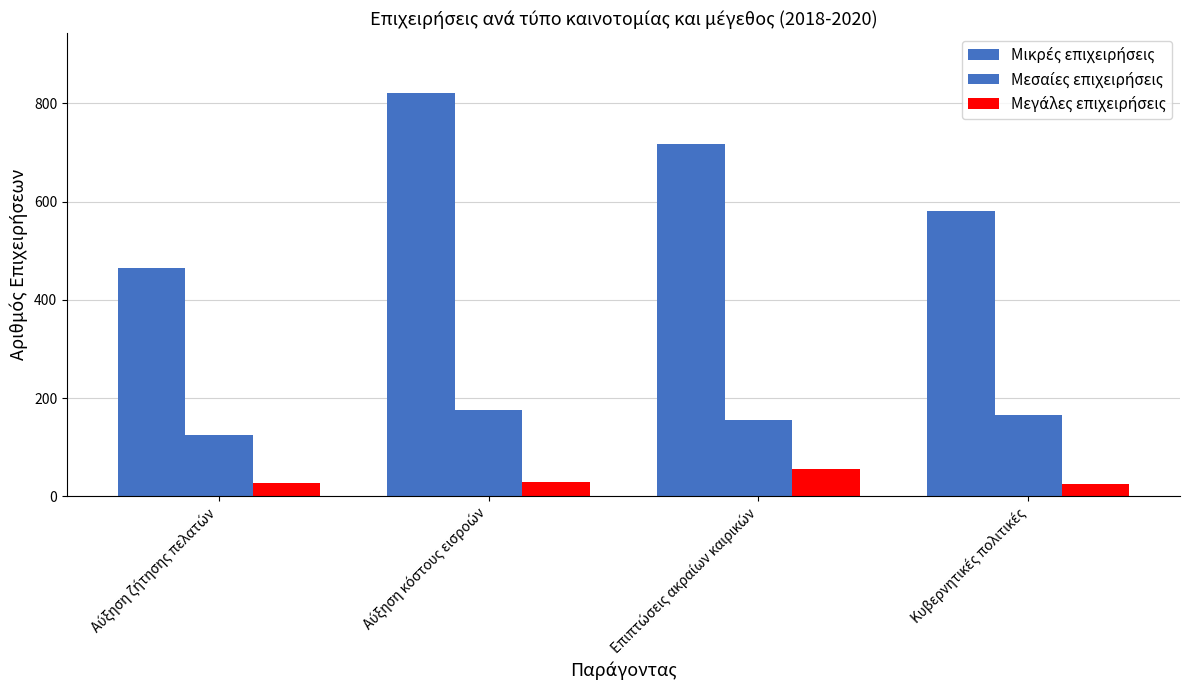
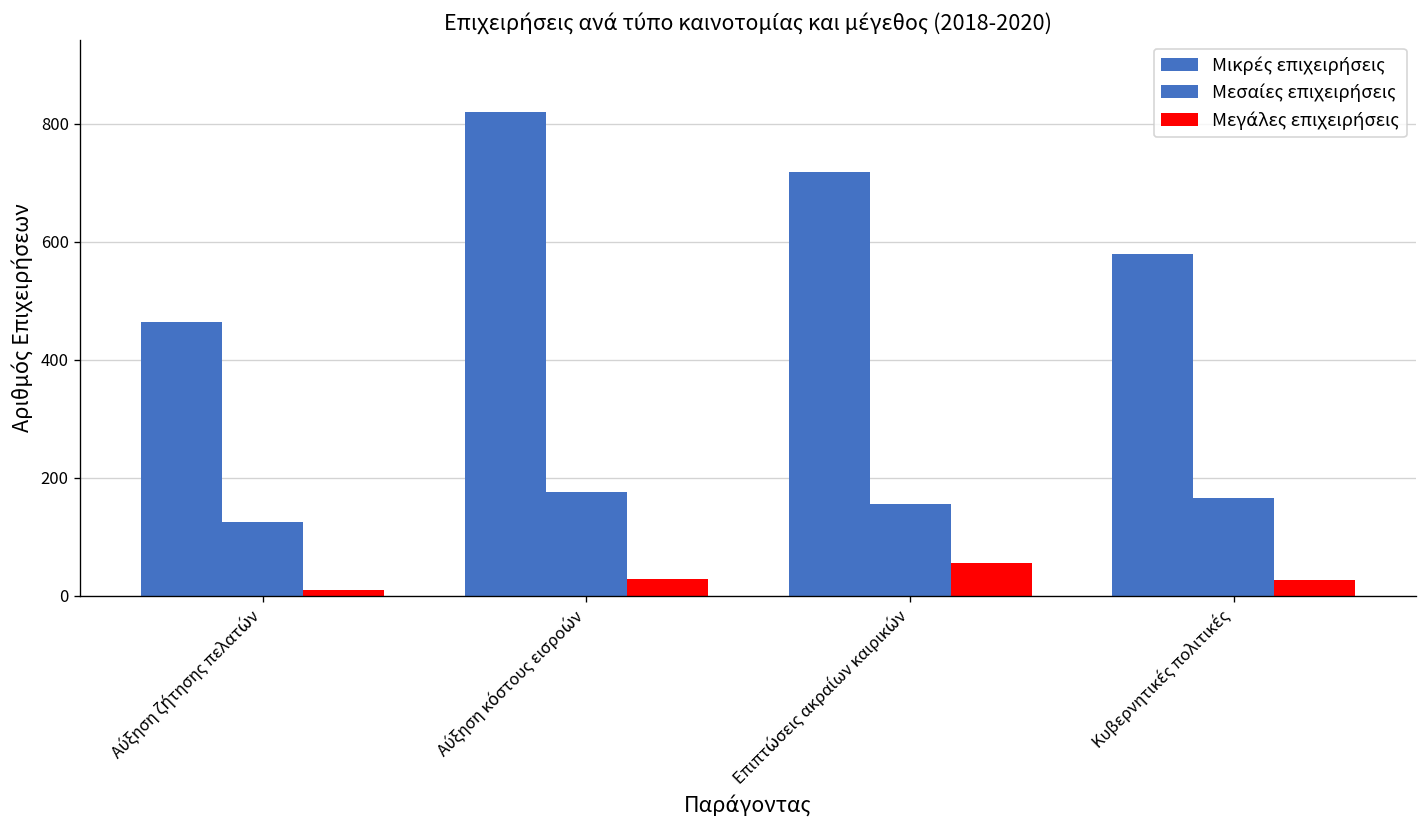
  {
    "Μεγάλες επιχειρήσεις": {
-     "Αύξηση ζήτησης πελατών": 30,
+     "Αύξηση ζήτησης πελατών": 10,
      "Αύξηση κόστους εισροών": 30,
      "Επιπτώσεις ακραίων καιρικών": 60,
      "Κυβερνητικές πολιτικές": 30
    }
  }
